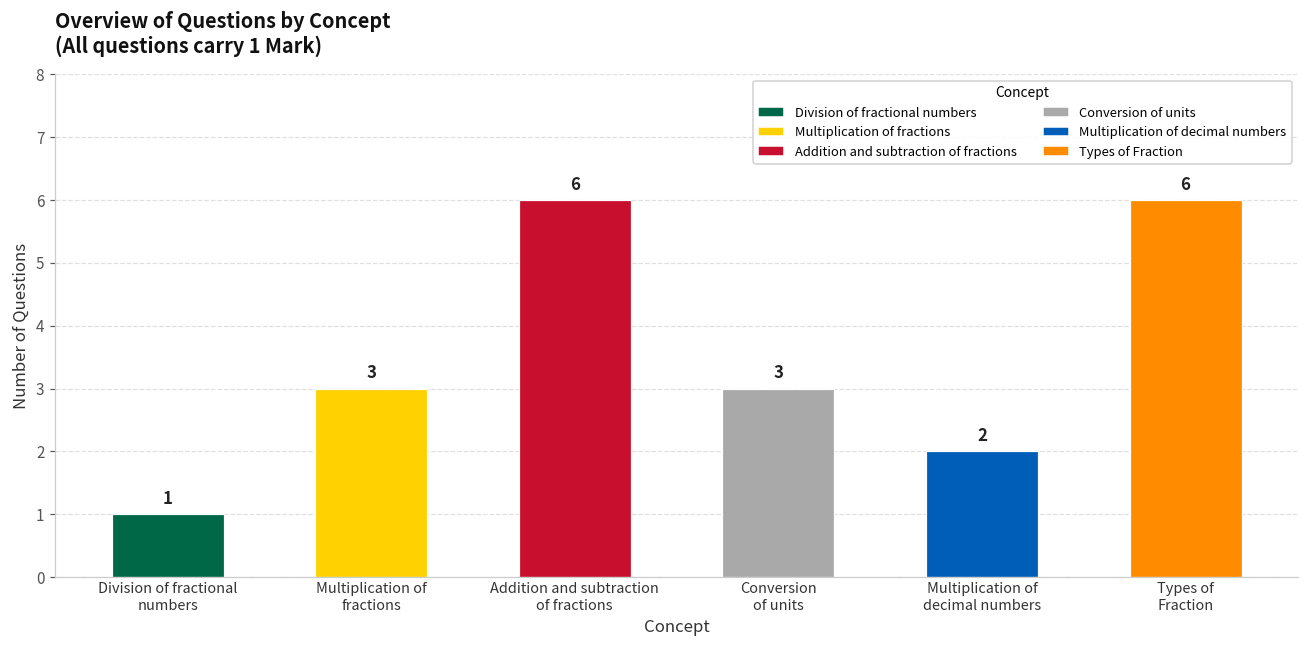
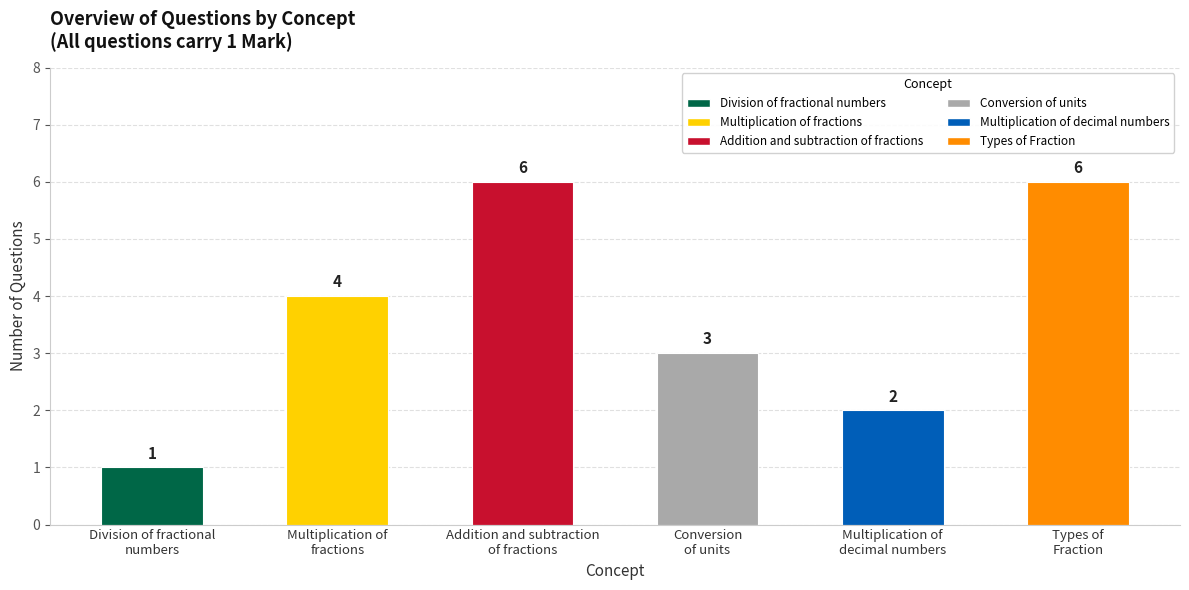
  {
    "Division of fractional numbers": 1,
-   "Multiplication of fractions": 3,
+   "Multiplication of fractions": 4,
    "Addition and subtraction of fractions": 6,
    "Conversion of units": 3,
    "Multiplication of decimal numbers": 2,
    "Types of Fraction": 6
  }
